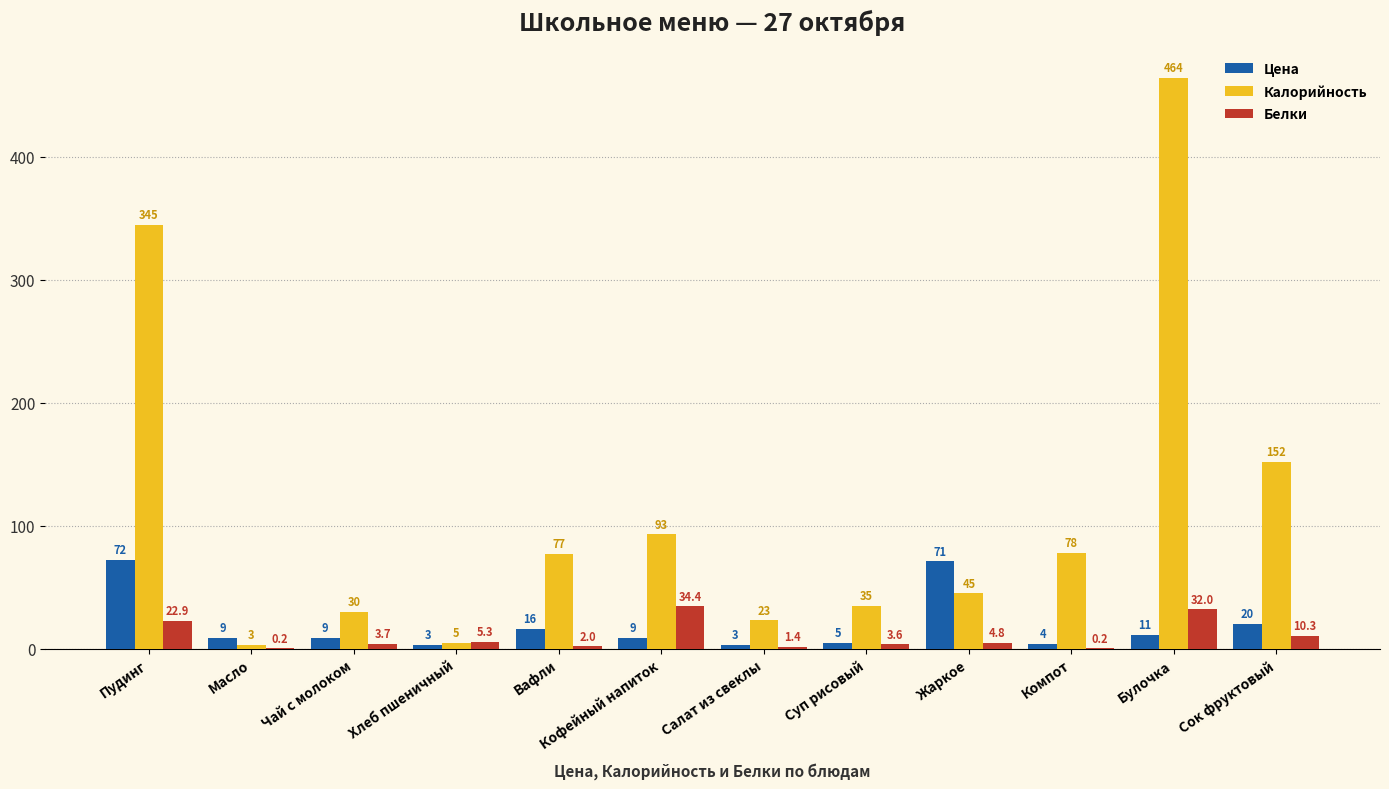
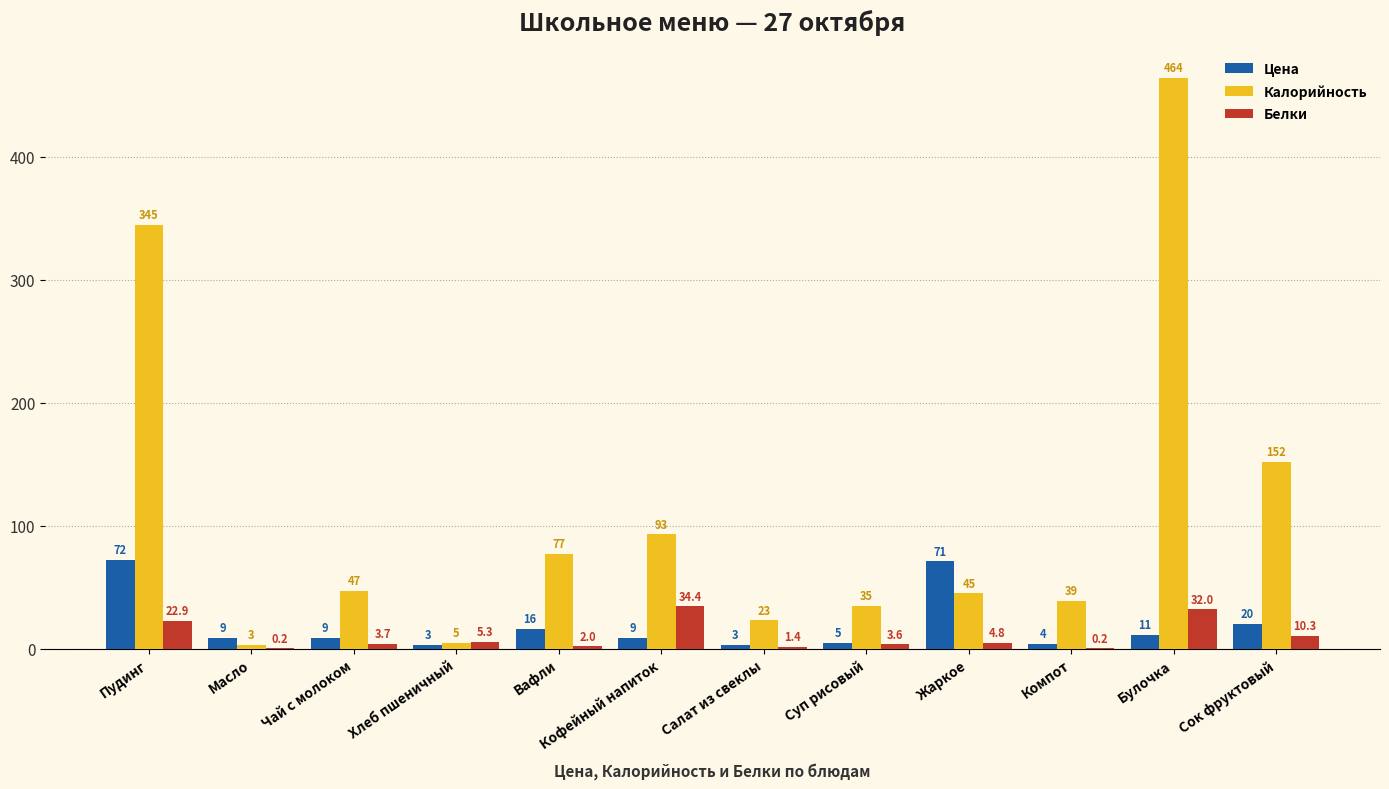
  {
    "Цена": {
      "Пудинг": 72,
      "Масло": 9,
      "Чай с молоком": 9,
      "Хлеб пшеничный": 3,
      "Вафли": 16,
      "Кофейный напиток": 9,
      "Салат из свеклы": 3,
      "Суп рисовый": 5,
      "Жаркое": 71,
      "Компот": 4,
      "Булочка": 11,
      "Сок фруктовый": 20
    },
    "Калорийность": {
      "Пудинг": 345,
      "Масло": 3,
-     "Чай с молоком": 30,
+     "Чай с молоком": 47,
      "Хлеб пшеничный": 5,
      "Вафли": 77,
      "Кофейный напиток": 93,
      "Салат из свеклы": 23,
      "Суп рисовый": 35,
      "Жаркое": 45,
-     "Компот": 78,
+     "Компот": 39,
      "Булочка": 464,
      "Сок фруктовый": 152
    },
    "Белки": {
      "Пудинг": 22.9,
      "Масло": 0.2,
      "Чай с молоком": 3.7,
      "Хлеб пшеничный": 5.3,
      "Вафли": 2.0,
      "Кофейный напиток": 34.4,
      "Салат из свеклы": 1.4,
      "Суп рисовый": 3.6,
      "Жаркое": 4.8,
      "Компот": 0.2,
      "Булочка": 32.0,
      "Сок фруктовый": 10.3
    }
  }
